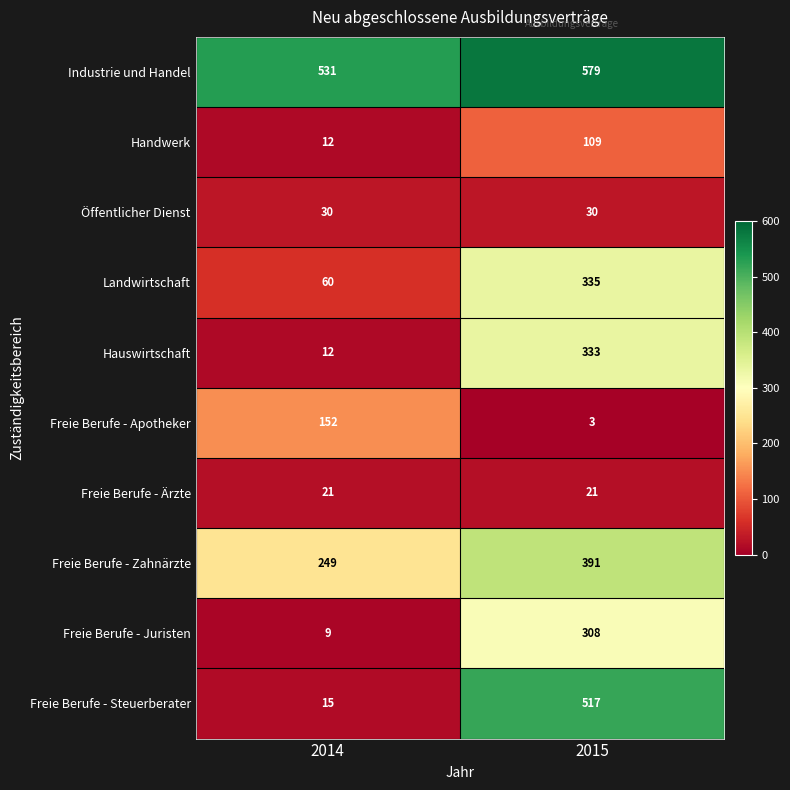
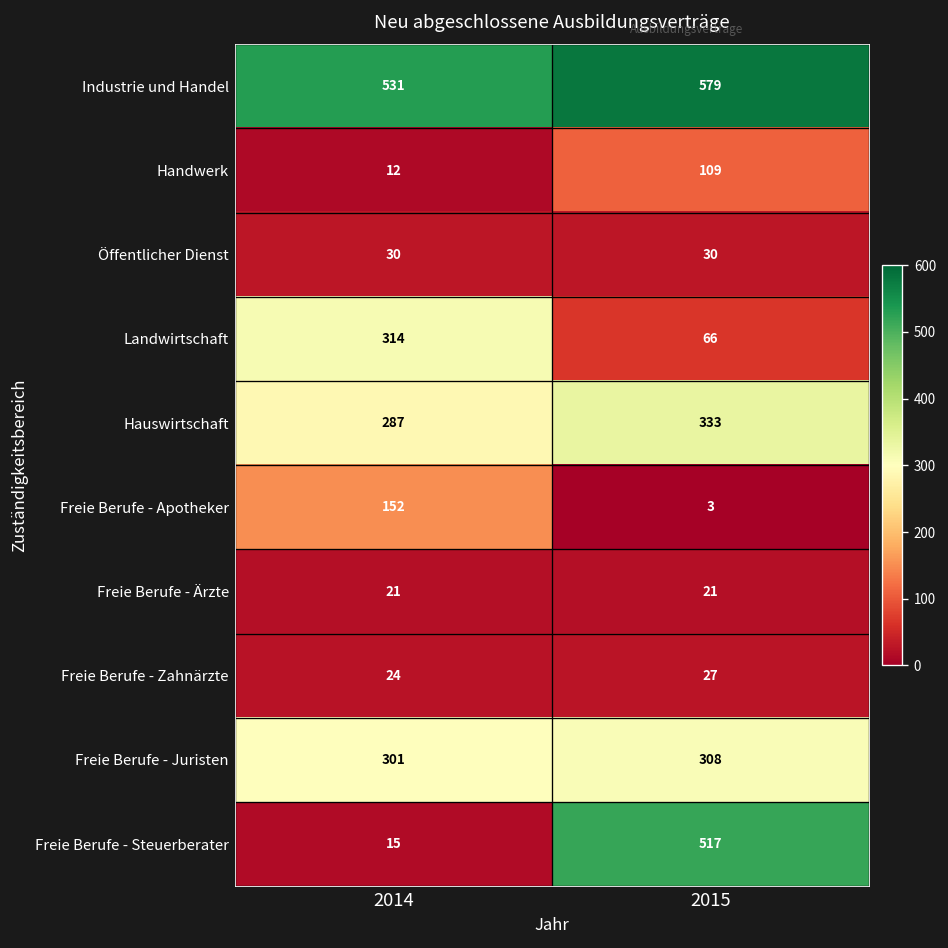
  {
    "Industrie und Handel": {
      "2014": 531,
      "2015": 579
    },
    "Handwerk": {
      "2014": 12,
      "2015": 109
    },
    "Öffentlicher Dienst": {
      "2014": 30,
      "2015": 30
    },
    "Landwirtschaft": {
-     "2014": 60,
-     "2015": 335
+     "2014": 314,
+     "2015": 66
    },
    "Hauswirtschaft": {
-     "2014": 12,
+     "2014": 287,
      "2015": 333
    },
    "Freie Berufe - Apotheker": {
      "2014": 152,
      "2015": 3
    },
    "Freie Berufe - Ärzte": {
      "2014": 21,
      "2015": 21
    },
    "Freie Berufe - Zahnärzte": {
-     "2014": 249,
-     "2015": 391
+     "2014": 24,
+     "2015": 27
    },
    "Freie Berufe - Juristen": {
-     "2014": 9,
+     "2014": 301,
      "2015": 308
    },
    "Freie Berufe - Steuerberater": {
      "2014": 15,
      "2015": 517
    }
  }
